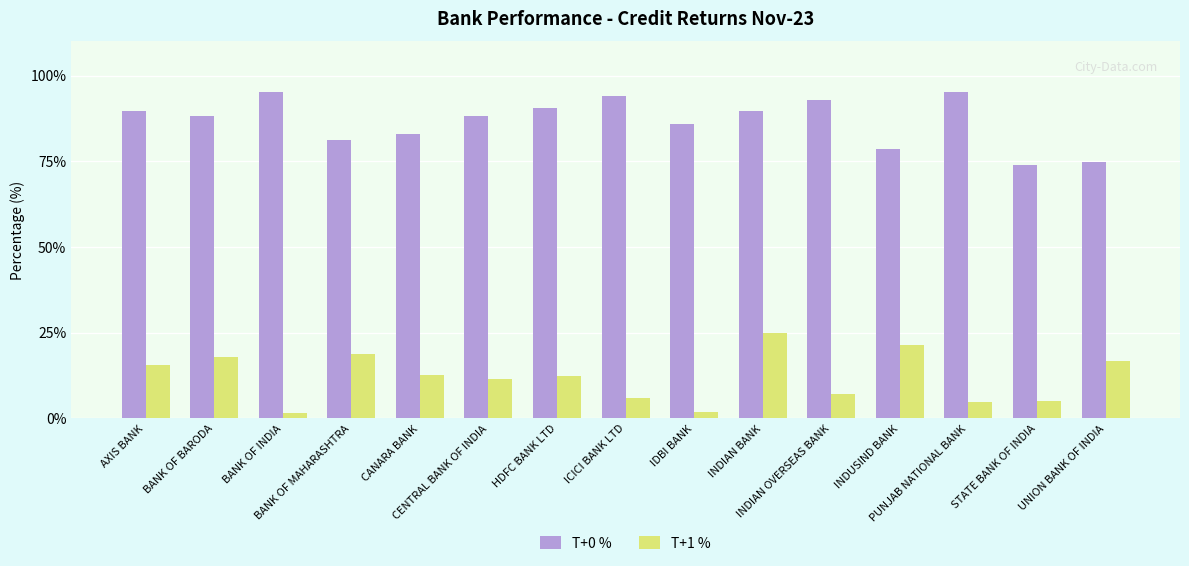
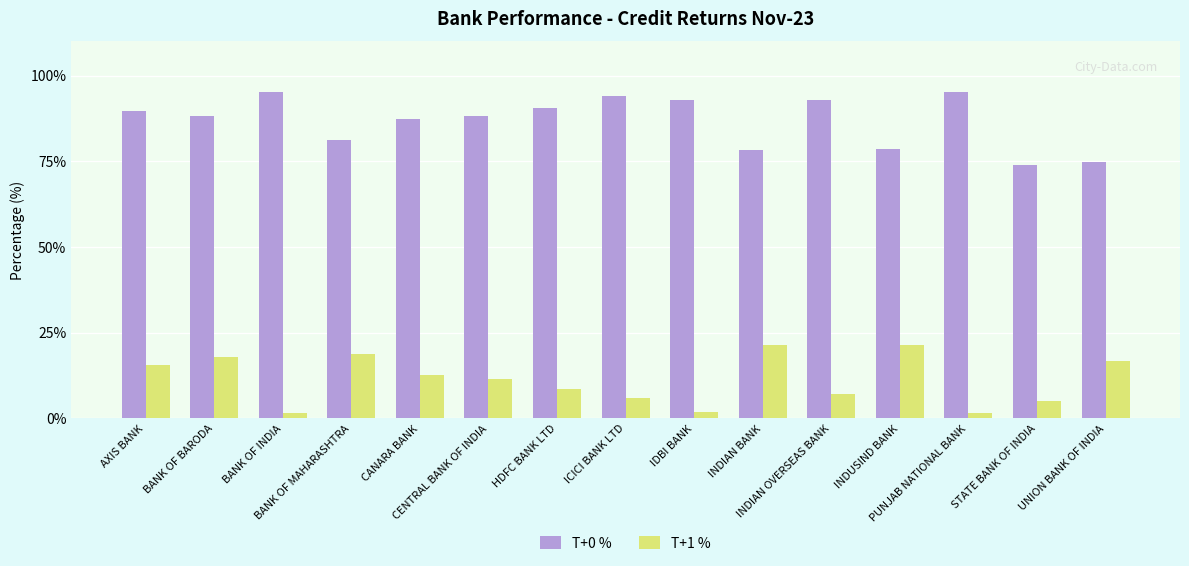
  {
    "T+0 %": {
      "AXIS BANK": "90%",
      "BANK OF BARODA": "88%",
      "BANK OF INDIA": "95%",
      "BANK OF MAHARASHTRA": "81%",
-     "CANARA BANK": "83%",
+     "CANARA BANK": "87%",
      "CENTRAL BANK OF INDIA": "88%",
      "HDFC BANK LTD": "91%",
      "ICICI BANK LTD": "94%",
-     "IDBI BANK": "86%",
-     "INDIAN BANK": "90%",
+     "IDBI BANK": "93%",
+     "INDIAN BANK": "78%",
      "INDIAN OVERSEAS BANK": "93%",
      "INDUSIND BANK": "79%",
      "PUNJAB NATIONAL BANK": "95%",
      "STATE BANK OF INDIA": "74%",
      "UNION BANK OF INDIA": "75%"
    },
    "T+1 %": {
      "AXIS BANK": "16%",
      "BANK OF BARODA": "18%",
      "BANK OF INDIA": "2%",
      "BANK OF MAHARASHTRA": "19%",
      "CANARA BANK": "13%",
      "CENTRAL BANK OF INDIA": "12%",
-     "HDFC BANK LTD": "12%",
+     "HDFC BANK LTD": "9%",
      "ICICI BANK LTD": "6%",
      "IDBI BANK": "2%",
-     "INDIAN BANK": "25%",
+     "INDIAN BANK": "21%",
      "INDIAN OVERSEAS BANK": "7%",
      "INDUSIND BANK": "21%",
-     "PUNJAB NATIONAL BANK": "5%",
+     "PUNJAB NATIONAL BANK": "2%",
      "STATE BANK OF INDIA": "5%",
      "UNION BANK OF INDIA": "17%"
    }
  }
